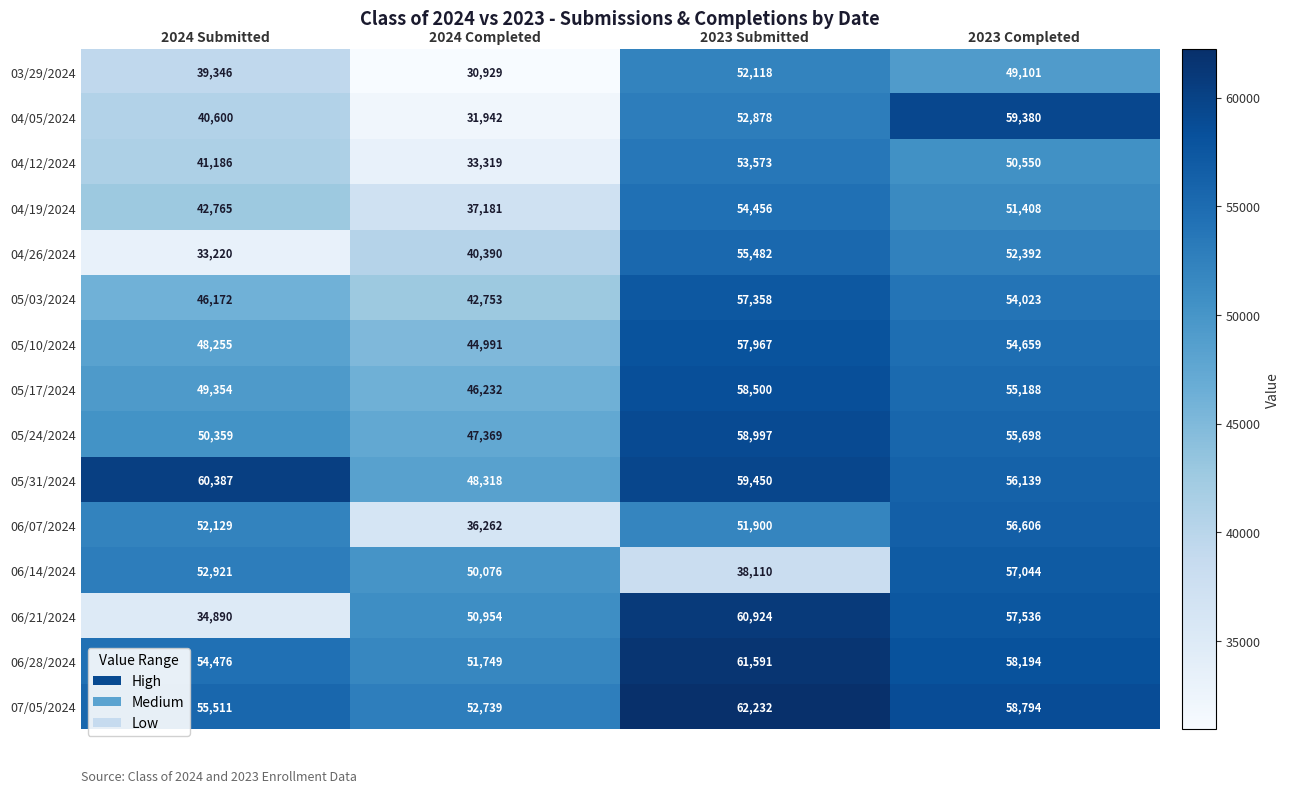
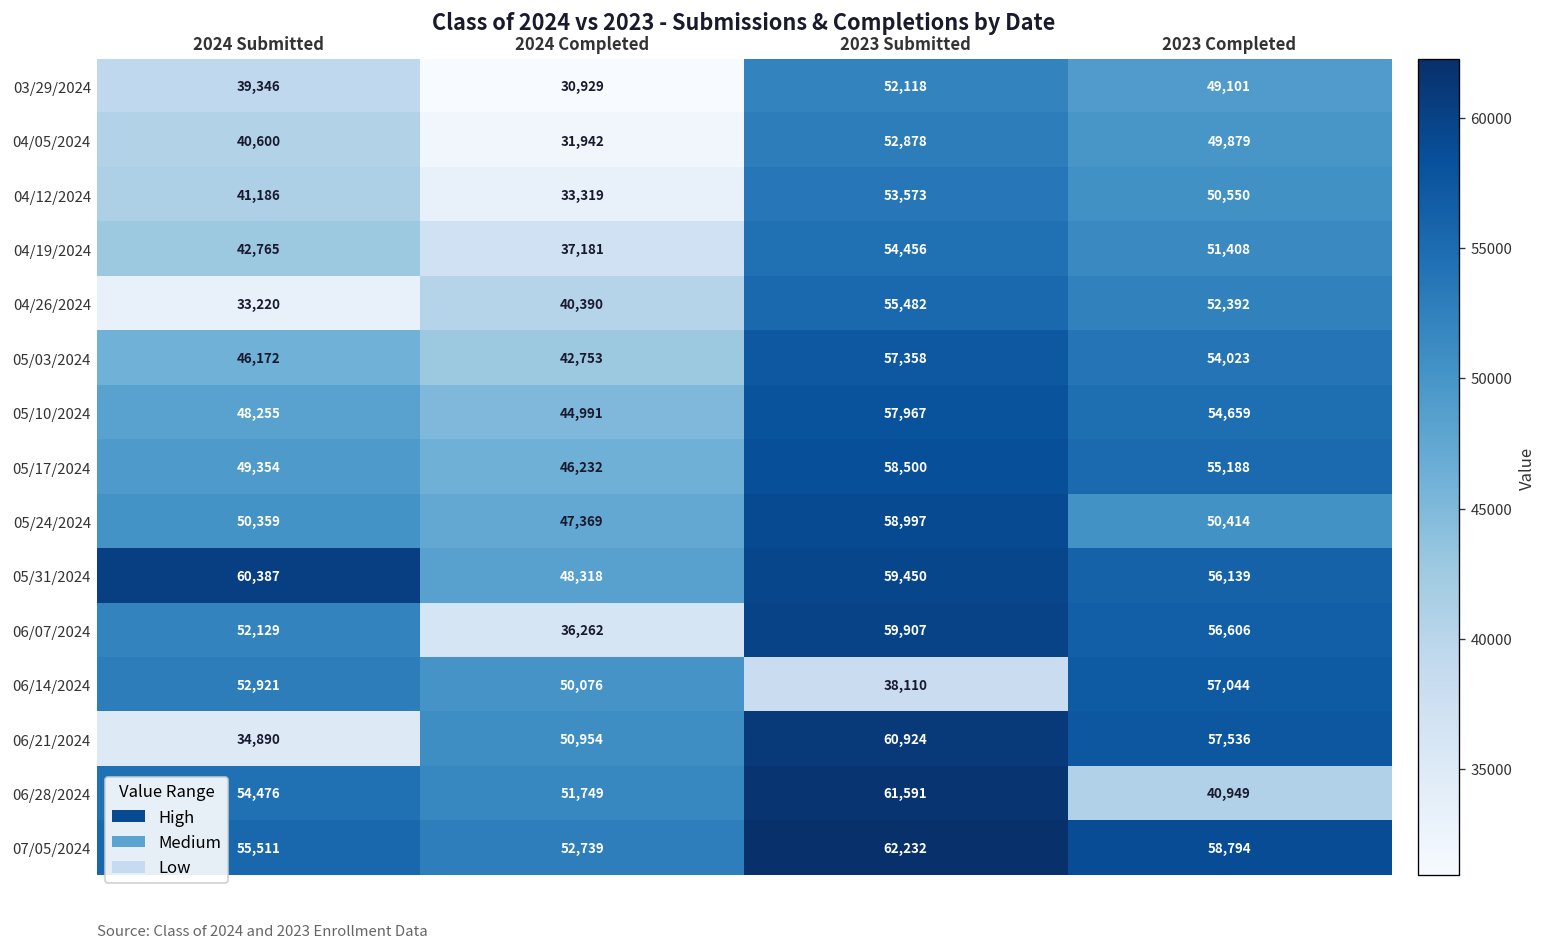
  {
    "03/29/2024": {
      "2024 Submitted": "39,346",
      "2024 Completed": "30,929",
      "2023 Submitted": "52,118",
      "2023 Completed": "49,101"
    },
    "04/05/2024": {
      "2024 Submitted": "40,600",
      "2024 Completed": "31,942",
      "2023 Submitted": "52,878",
-     "2023 Completed": "59,380"
+     "2023 Completed": "49,879"
    },
    "04/12/2024": {
      "2024 Submitted": "41,186",
      "2024 Completed": "33,319",
      "2023 Submitted": "53,573",
      "2023 Completed": "50,550"
    },
    "04/19/2024": {
      "2024 Submitted": "42,765",
      "2024 Completed": "37,181",
      "2023 Submitted": "54,456",
      "2023 Completed": "51,408"
    },
    "04/26/2024": {
      "2024 Submitted": "33,220",
      "2024 Completed": "40,390",
      "2023 Submitted": "55,482",
      "2023 Completed": "52,392"
    },
    "05/03/2024": {
      "2024 Submitted": "46,172",
      "2024 Completed": "42,753",
      "2023 Submitted": "57,358",
      "2023 Completed": "54,023"
    },
    "05/10/2024": {
      "2024 Submitted": "48,255",
      "2024 Completed": "44,991",
      "2023 Submitted": "57,967",
      "2023 Completed": "54,659"
    },
    "05/17/2024": {
      "2024 Submitted": "49,354",
      "2024 Completed": "46,232",
      "2023 Submitted": "58,500",
      "2023 Completed": "55,188"
    },
    "05/24/2024": {
      "2024 Submitted": "50,359",
      "2024 Completed": "47,369",
      "2023 Submitted": "58,997",
-     "2023 Completed": "55,698"
+     "2023 Completed": "50,414"
    },
    "05/31/2024": {
      "2024 Submitted": "60,387",
      "2024 Completed": "48,318",
      "2023 Submitted": "59,450",
      "2023 Completed": "56,139"
    },
    "06/07/2024": {
      "2024 Submitted": "52,129",
      "2024 Completed": "36,262",
-     "2023 Submitted": "51,900",
+     "2023 Submitted": "59,907",
      "2023 Completed": "56,606"
    },
    "06/14/2024": {
      "2024 Submitted": "52,921",
      "2024 Completed": "50,076",
      "2023 Submitted": "38,110",
      "2023 Completed": "57,044"
    },
    "06/21/2024": {
      "2024 Submitted": "34,890",
      "2024 Completed": "50,954",
      "2023 Submitted": "60,924",
      "2023 Completed": "57,536"
    },
    "06/28/2024": {
      "2024 Submitted": "54,476",
      "2024 Completed": "51,749",
      "2023 Submitted": "61,591",
-     "2023 Completed": "58,194"
+     "2023 Completed": "40,949"
    },
    "07/05/2024": {
      "2024 Submitted": "55,511",
      "2024 Completed": "52,739",
      "2023 Submitted": "62,232",
      "2023 Completed": "58,794"
    }
  }
